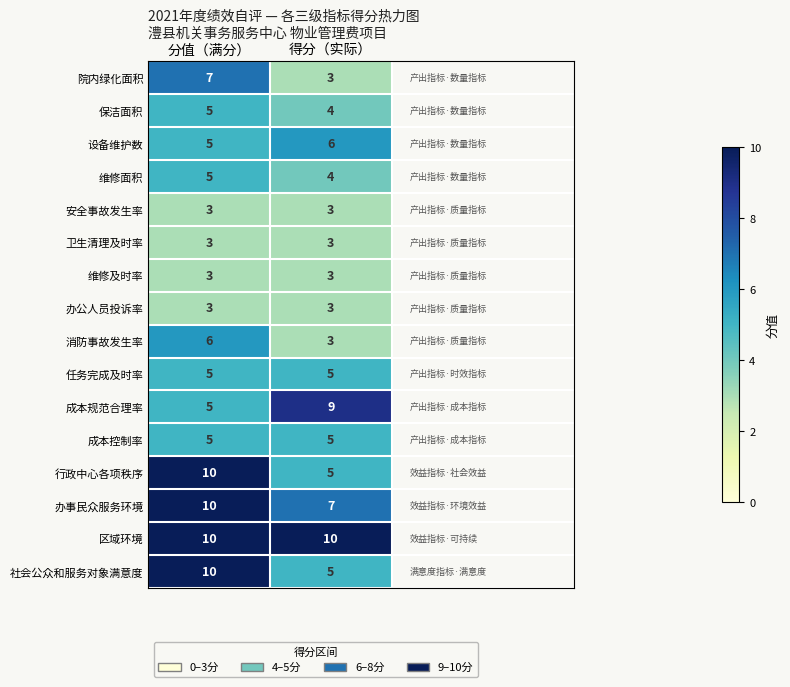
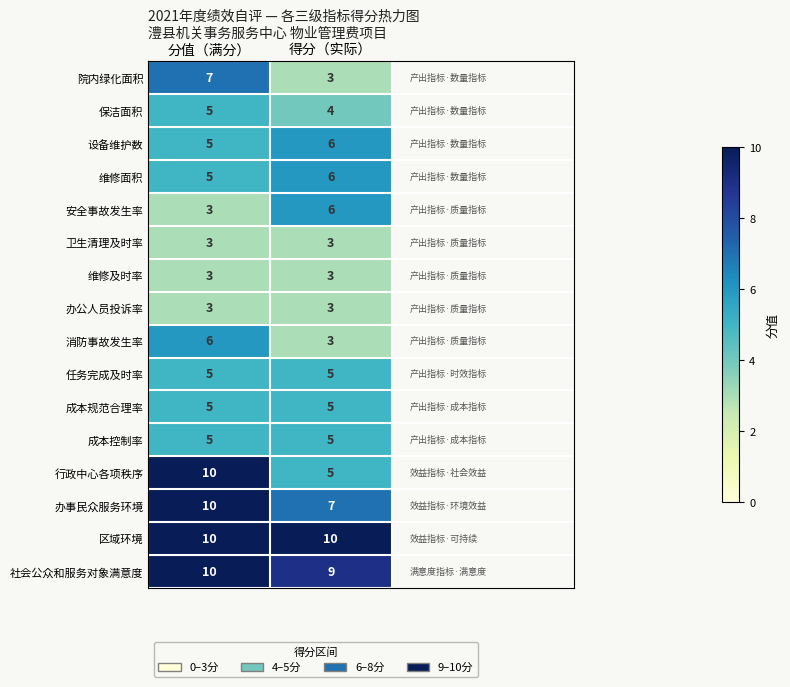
  {
    "院内绿化面积": {
      "分值（满分）": 7,
      "得分（实际）": 3
    },
    "保洁面积": {
      "分值（满分）": 5,
      "得分（实际）": 4
    },
    "设备维护数": {
      "分值（满分）": 5,
      "得分（实际）": 6
    },
    "维修面积": {
      "分值（满分）": 5,
-     "得分（实际）": 4
+     "得分（实际）": 6
    },
    "安全事故发生率": {
      "分值（满分）": 3,
-     "得分（实际）": 3
+     "得分（实际）": 6
    },
    "卫生清理及时率": {
      "分值（满分）": 3,
      "得分（实际）": 3
    },
    "维修及时率": {
      "分值（满分）": 3,
      "得分（实际）": 3
    },
    "办公人员投诉率": {
      "分值（满分）": 3,
      "得分（实际）": 3
    },
    "消防事故发生率": {
      "分值（满分）": 6,
      "得分（实际）": 3
    },
    "任务完成及时率": {
      "分值（满分）": 5,
      "得分（实际）": 5
    },
    "成本规范合理率": {
      "分值（满分）": 5,
-     "得分（实际）": 9
+     "得分（实际）": 5
    },
    "成本控制率": {
      "分值（满分）": 5,
      "得分（实际）": 5
    },
    "行政中心各项秩序": {
      "分值（满分）": 10,
      "得分（实际）": 5
    },
    "办事民众服务环境": {
      "分值（满分）": 10,
      "得分（实际）": 7
    },
    "区域环境": {
      "分值（满分）": 10,
      "得分（实际）": 10
    },
    "社会公众和服务对象满意度": {
      "分值（满分）": 10,
-     "得分（实际）": 5
+     "得分（实际）": 9
    }
  }
